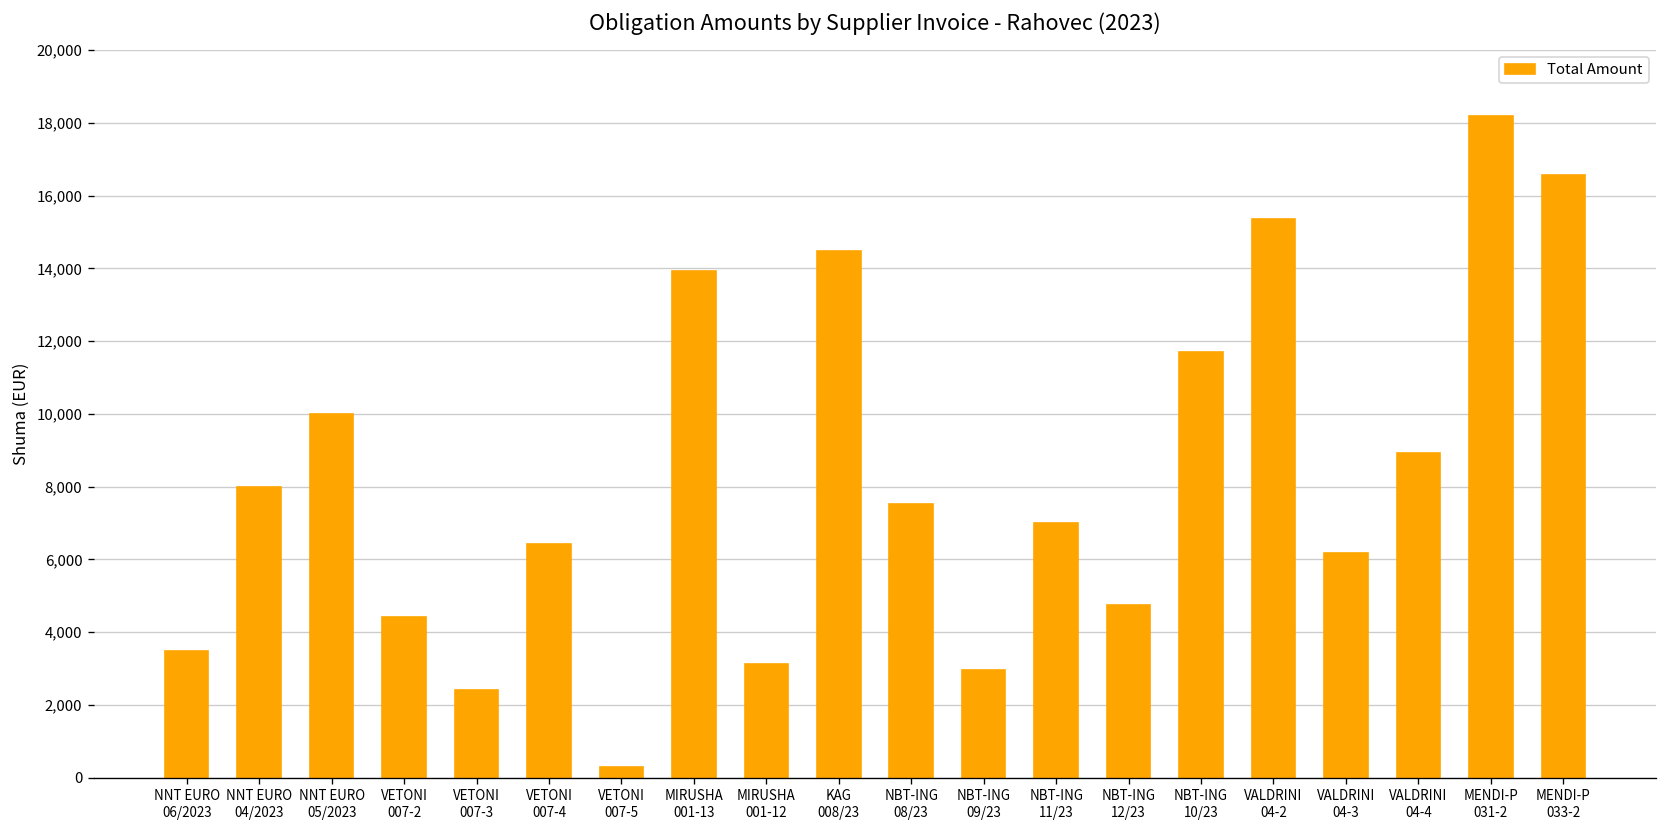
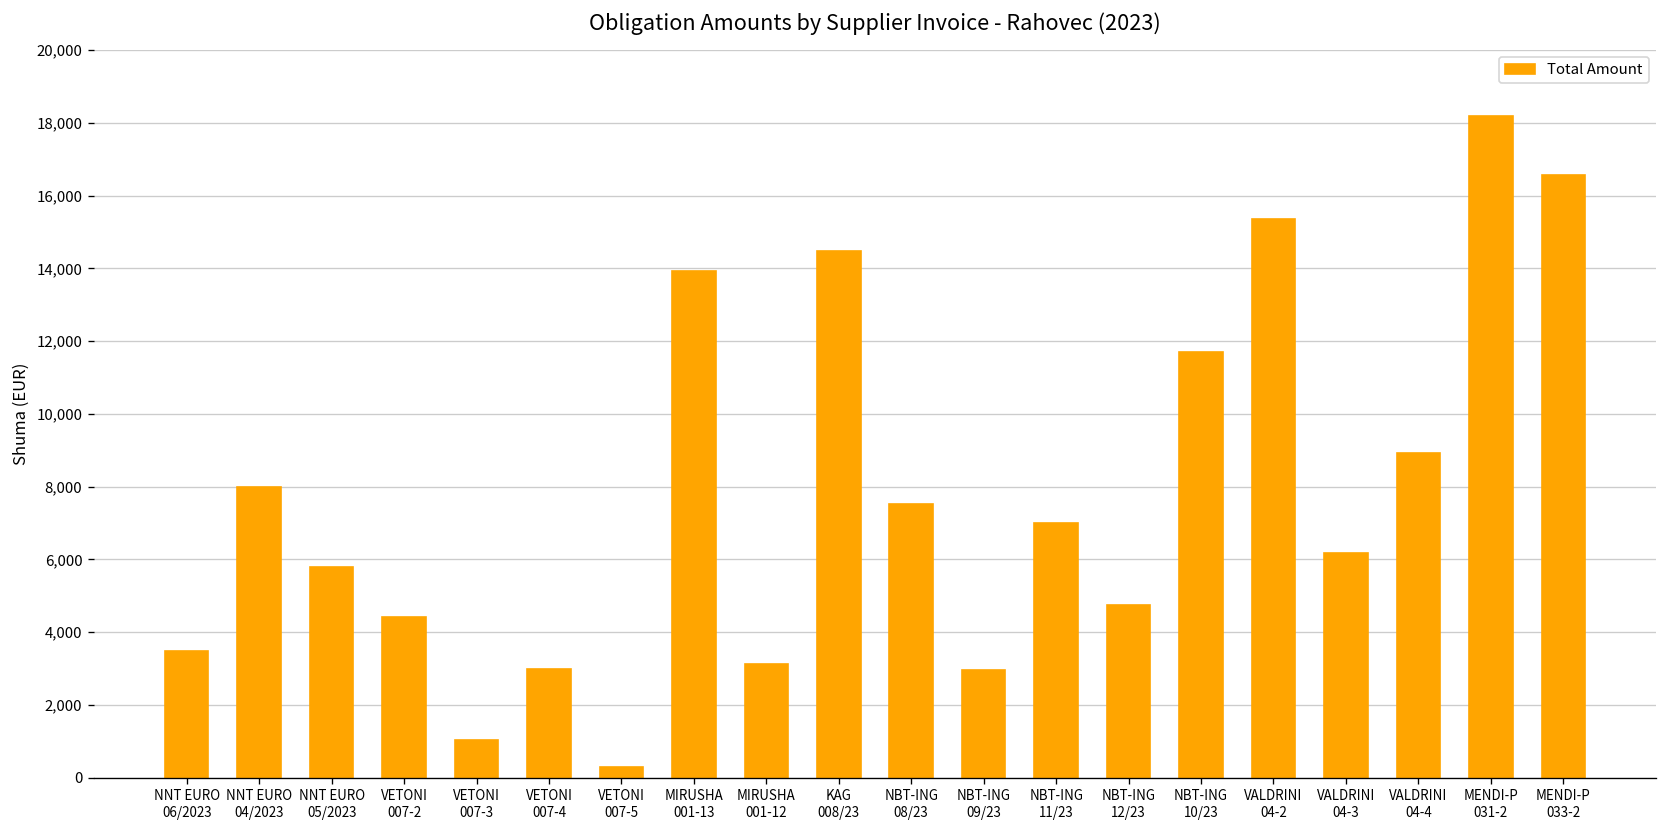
  {
    "NNT EURO 06/2023": "3,500",
    "NNT EURO 04/2023": "8,000",
-   "NNT EURO 05/2023": "10,000",
+   "NNT EURO 05/2023": "5,800",
    "VETONI 007-2": "4,400",
-   "VETONI 007-3": "2,400",
-   "VETONI 007-4": "6,400",
+   "VETONI 007-3": "1,000",
+   "VETONI 007-4": "3,000",
    "VETONI 007-5": "300",
    "MIRUSHA 001-13": "13,900",
    "MIRUSHA 001-12": "3,100",
    "KAG 008/23": "14,500",
    "NBT-ING 08/23": "7,500",
    "NBT-ING 09/23": "3,000",
    "NBT-ING 11/23": "7,000",
    "NBT-ING 12/23": "4,700",
    "NBT-ING 10/23": "11,700",
    "VALDRINI 04-2": "15,300",
    "VALDRINI 04-3": "6,200",
    "VALDRINI 04-4": "8,900",
    "MENDI-P 031-2": "18,200",
    "MENDI-P 033-2": "16,600"
  }
